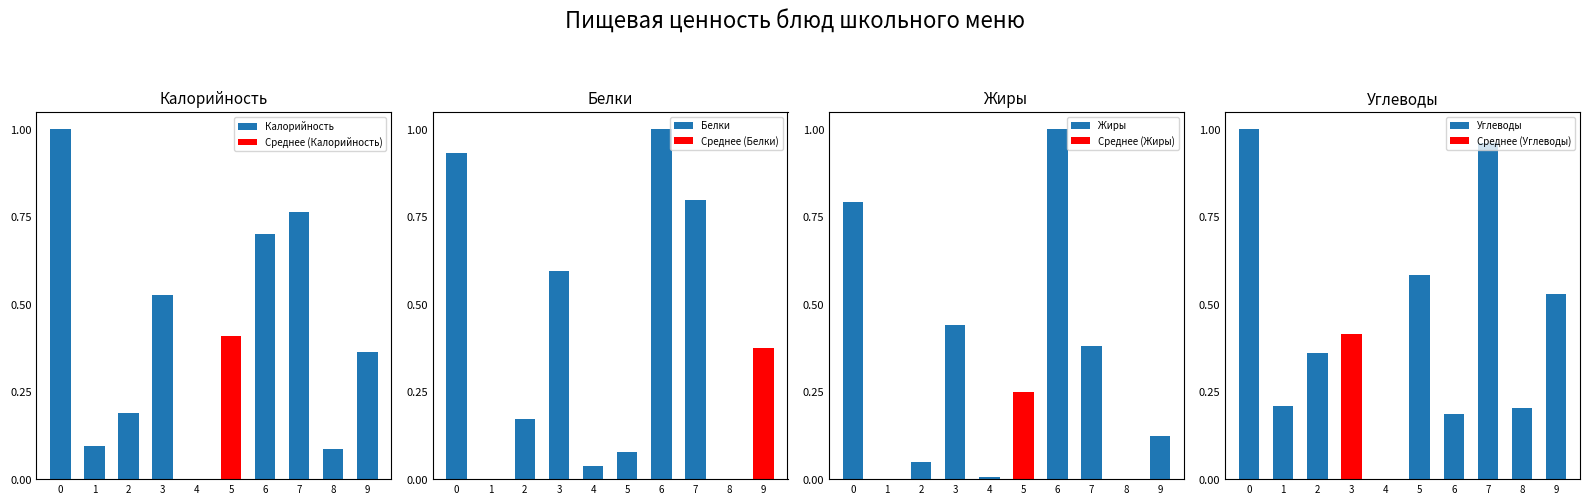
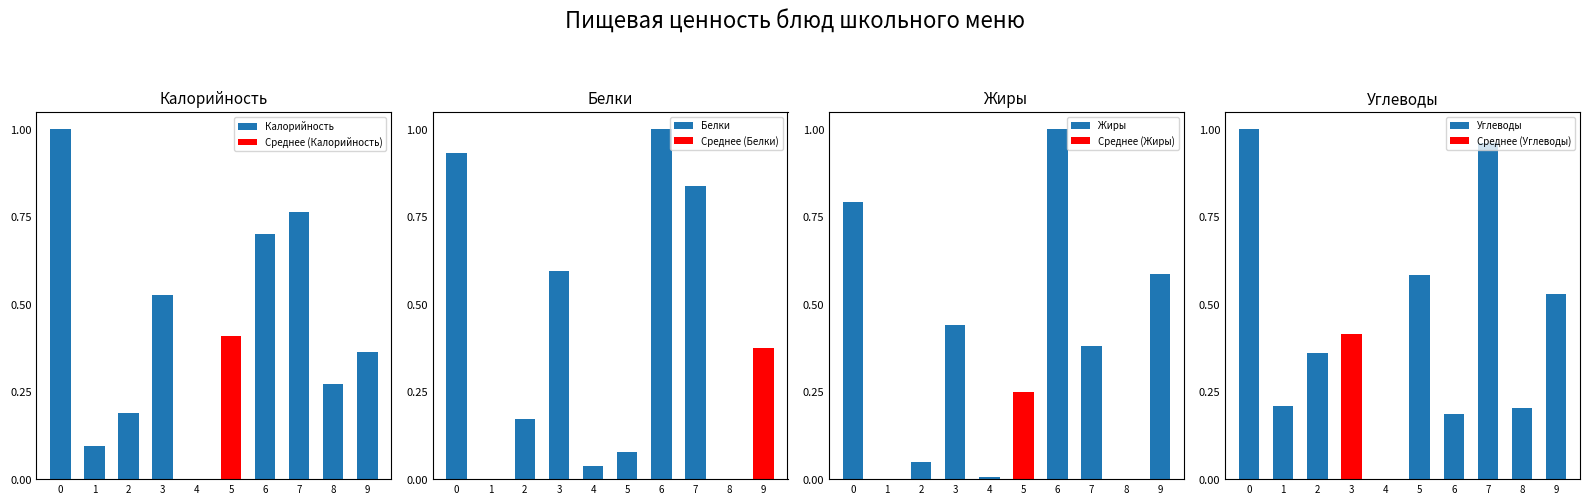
  {
    "Калорийность": {
      "Калорийность": {
        "0": 1.00,
        "1": 0.09,
        "2": 0.19,
        "3": 0.53,
        "4": 0.00,
        "5": 0.41,
        "6": 0.70,
        "7": 0.76,
-       "8": 0.09,
+       "8": 0.27,
        "9": 0.36
      },
      "Среднее (Калорийность)": {
        "5": 0.41
      }
    },
    "Белки": {
      "Белки": {
        "0": 0.93,
        "1": 0.00,
        "2": 0.17,
        "3": 0.60,
        "4": 0.04,
        "5": 0.08,
        "6": 1.00,
-       "7": 0.80,
+       "7": 0.84,
        "8": 0.00,
        "9": 0.38
      },
      "Среднее (Белки)": {
        "9": 0.38
      }
    },
    "Жиры": {
      "Жиры": {
        "0": 0.79,
        "1": 0.00,
        "2": 0.05,
        "3": 0.44,
        "5": 0.25,
        "6": 1.00,
        "7": 0.38,
        "8": 0.00,
-       "9": 0.12
+       "9": 0.59
      },
      "Среднее (Жиры)": {
        "5": 0.25
      }
    },
    "Углеводы": {
      "Углеводы": {
        "0": 1.00,
        "1": 0.21,
        "2": 0.36,
        "3": 0.42,
        "4": 0.00,
        "5": 0.58,
        "6": 0.19,
        "8": 0.20,
        "9": 0.53
      },
      "Среднее (Углеводы)": {
        "3": 0.42
      }
    }
  }
